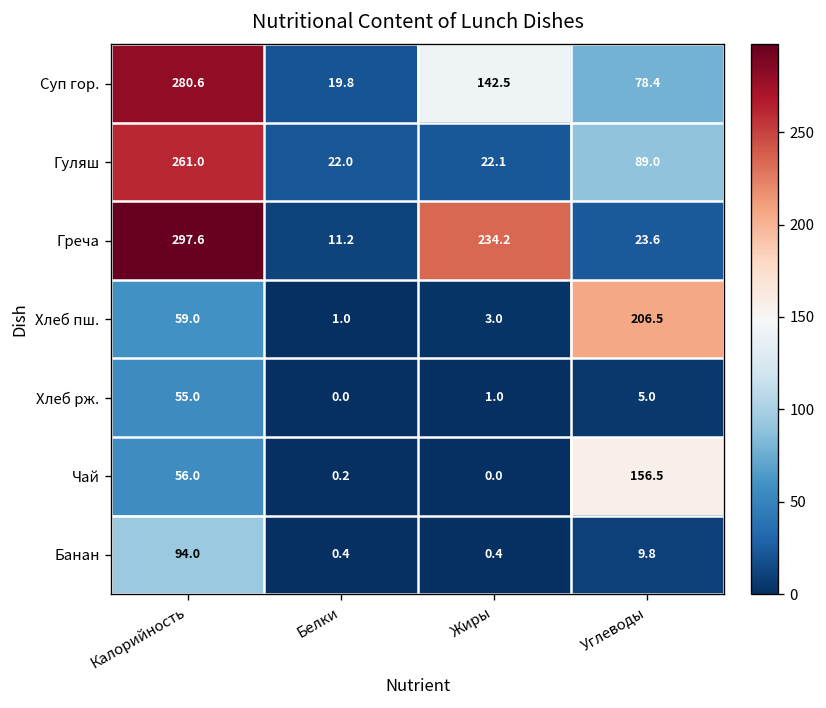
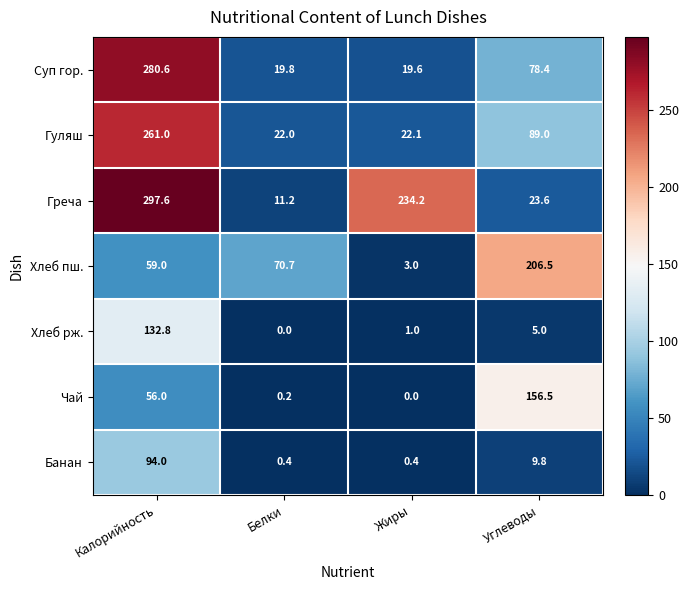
  {
    "Суп гор.": {
      "Калорийность": 280.6,
      "Белки": 19.8,
-     "Жиры": 142.5,
+     "Жиры": 19.6,
      "Углеводы": 78.4
    },
    "Гуляш": {
      "Калорийность": 261.0,
      "Белки": 22.0,
      "Жиры": 22.1,
      "Углеводы": 89.0
    },
    "Греча": {
      "Калорийность": 297.6,
      "Белки": 11.2,
      "Жиры": 234.2,
      "Углеводы": 23.6
    },
    "Хлеб пш.": {
      "Калорийность": 59.0,
-     "Белки": 1.0,
+     "Белки": 70.7,
      "Жиры": 3.0,
      "Углеводы": 206.5
    },
    "Хлеб рж.": {
-     "Калорийность": 55.0,
+     "Калорийность": 132.8,
      "Белки": 0.0,
      "Жиры": 1.0,
      "Углеводы": 5.0
    },
    "Чай": {
      "Калорийность": 56.0,
      "Белки": 0.2,
      "Жиры": 0.0,
      "Углеводы": 156.5
    },
    "Банан": {
      "Калорийность": 94.0,
      "Белки": 0.4,
      "Жиры": 0.4,
      "Углеводы": 9.8
    }
  }
